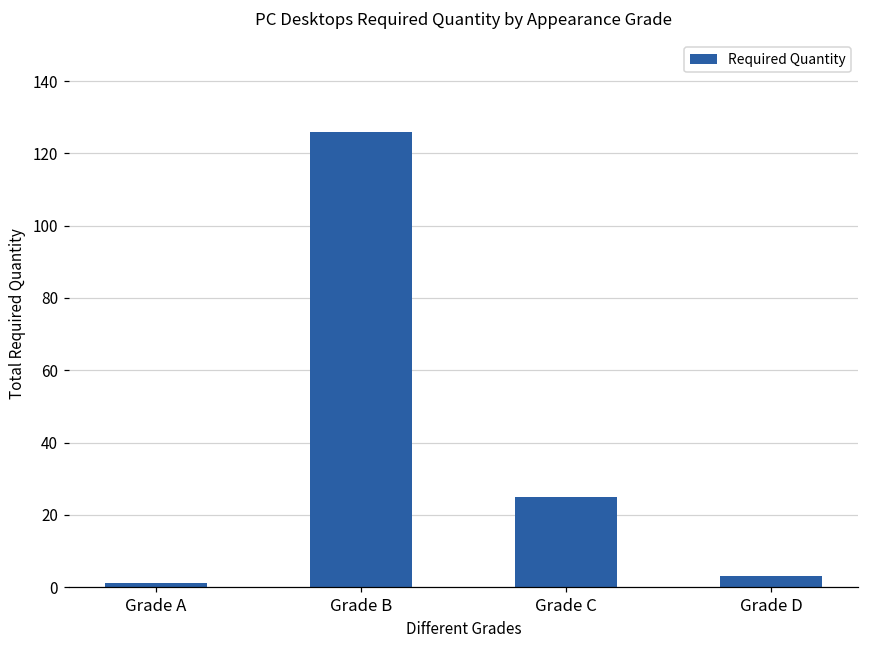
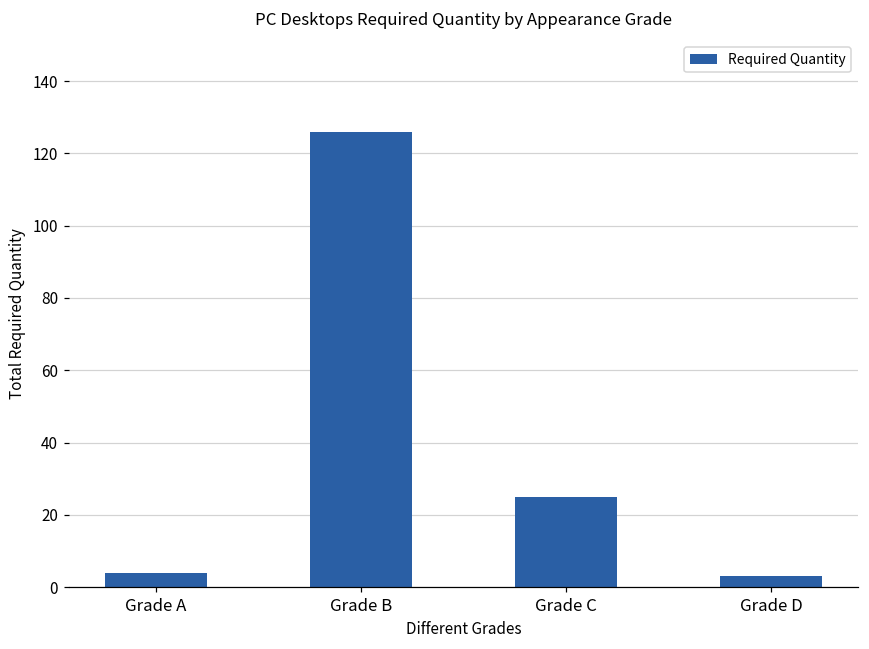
  {
-   "Grade A": 1,
+   "Grade A": 4,
    "Grade B": 126,
    "Grade C": 25,
    "Grade D": 3
  }
